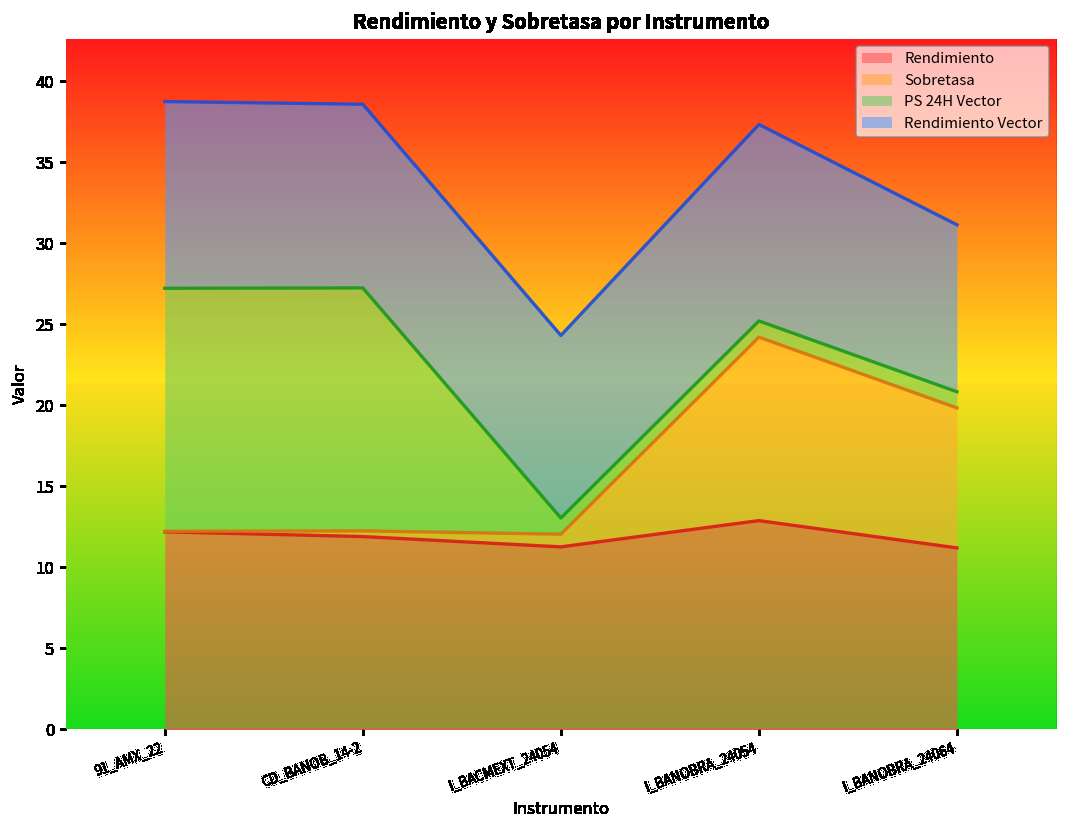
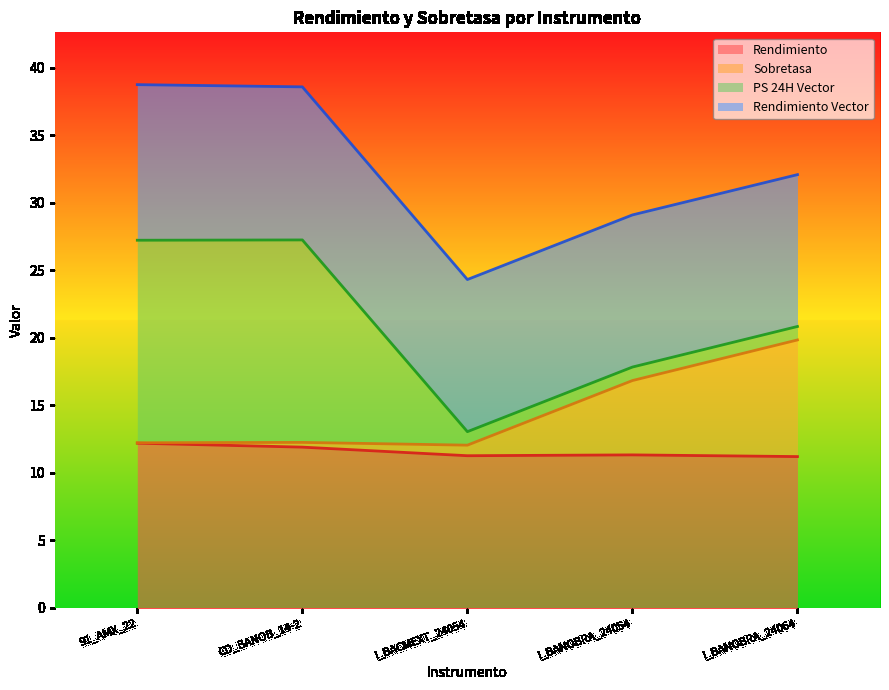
  {
    "Rendimiento": {
      "CD_BANOB_14-2": 11.9,
      "I_BACMEXT_24054": 11.3,
-     "I_BANOBRA_24054": 12.9,
+     "I_BANOBRA_24054": 11.3,
      "I_BANOBRA_24064": 11.2
    },
    "Sobretasa": {
      "CD_BANOB_14-2": 0.3,
      "I_BACMEXT_24054": 0.8,
-     "I_BANOBRA_24054": 11.3,
+     "I_BANOBRA_24054": 5.5,
      "I_BANOBRA_24064": 8.6
    },
    "PS 24H Vector": {
      "91_AMX_22": 15.0,
      "CD_BANOB_14-2": 15.0,
      "I_BACMEXT_24054": 1.0,
      "I_BANOBRA_24054": 1.0,
      "I_BANOBRA_24064": 1.0
    },
    "Rendimiento Vector": {
      "91_AMX_22": 11.5,
      "CD_BANOB_14-2": 11.3,
      "I_BACMEXT_24054": 11.3,
-     "I_BANOBRA_24054": 12.1,
-     "I_BANOBRA_24064": 10.3
+     "I_BANOBRA_24054": 11.3,
+     "I_BANOBRA_24064": 11.2
    }
  }
